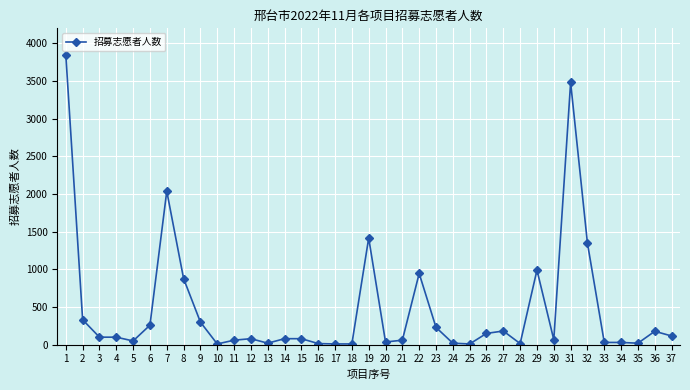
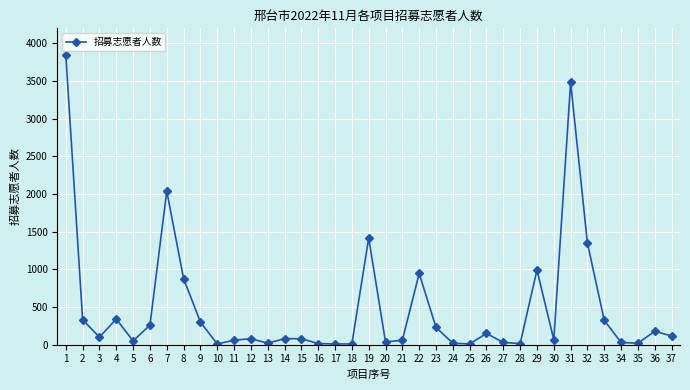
  {
    "1": 3900,
    "2": 300,
    "3": 100,
-   "4": 100,
+   "4": 300,
    "5": 100,
    "6": 300,
    "7": 2000,
    "8": 900,
    "9": 300,
    "10": 0,
    "11": 100,
    "12": 100,
    "13": 0,
    "14": 100,
    "15": 100,
    "16": 0,
    "17": 0,
    "18": 0,
    "19": 1400,
    "20": 0,
    "21": 100,
    "22": 900,
    "23": 200,
    "24": 0,
    "25": 0,
    "26": 200,
-   "27": 200,
+   "27": 0,
    "28": 0,
    "29": 1000,
    "30": 100,
    "31": 3500,
    "32": 1300,
-   "33": 0,
+   "33": 300,
    "34": 0,
    "35": 0,
    "36": 200,
    "37": 100
  }
